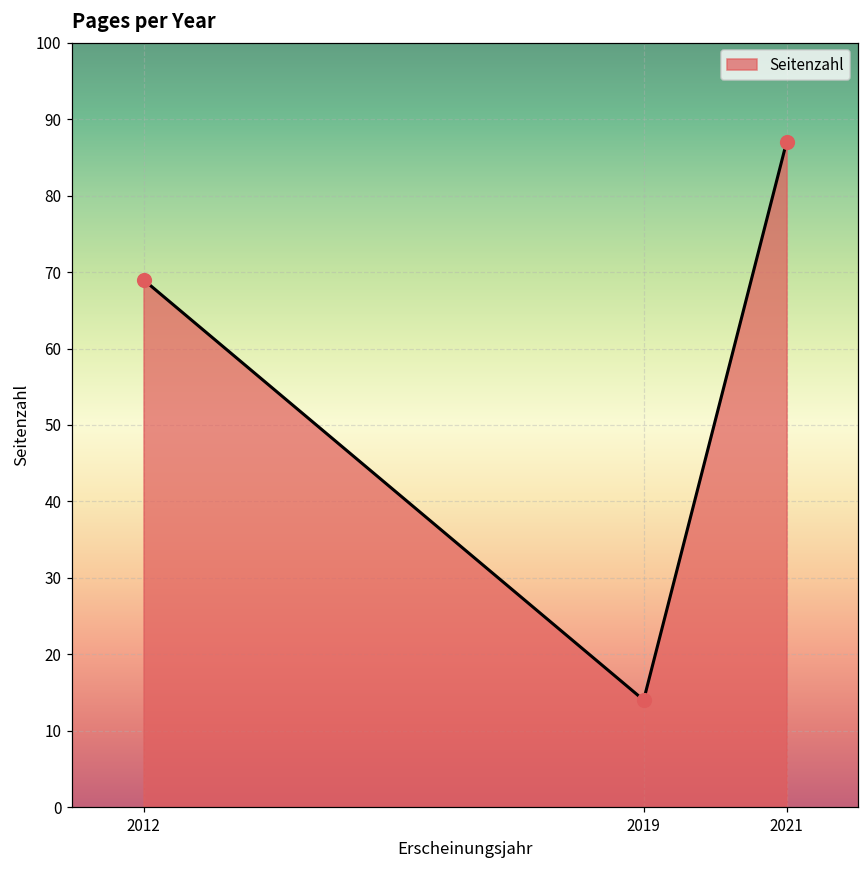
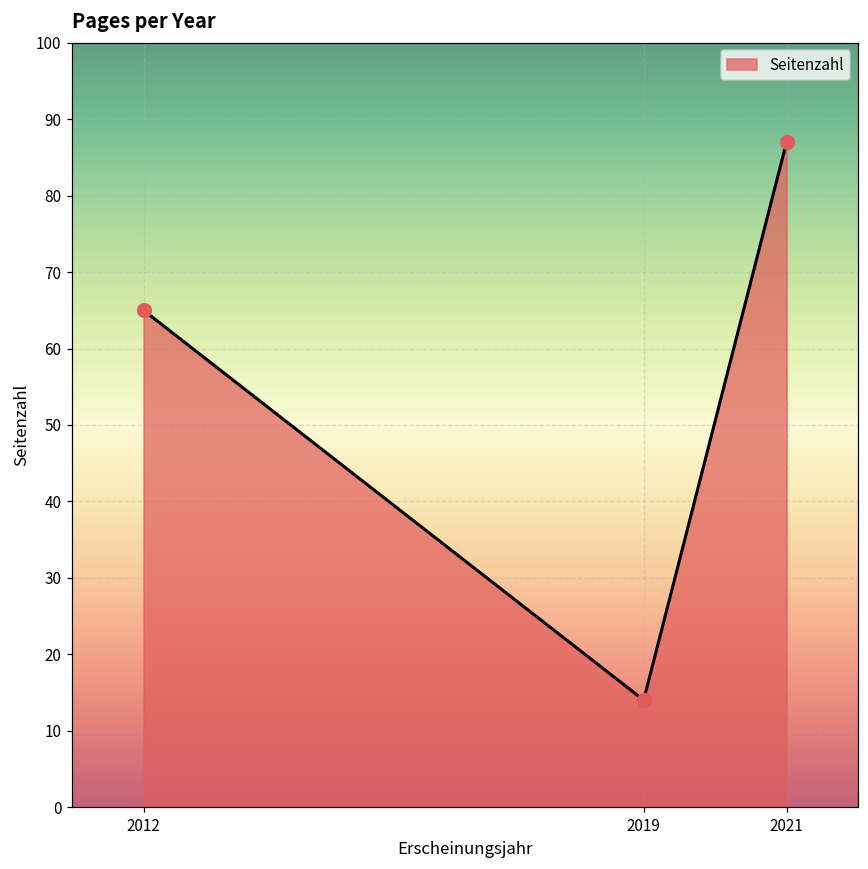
  {
-   "2012": 69,
+   "2012": 65,
    "2019": 14,
    "2021": 87
  }
